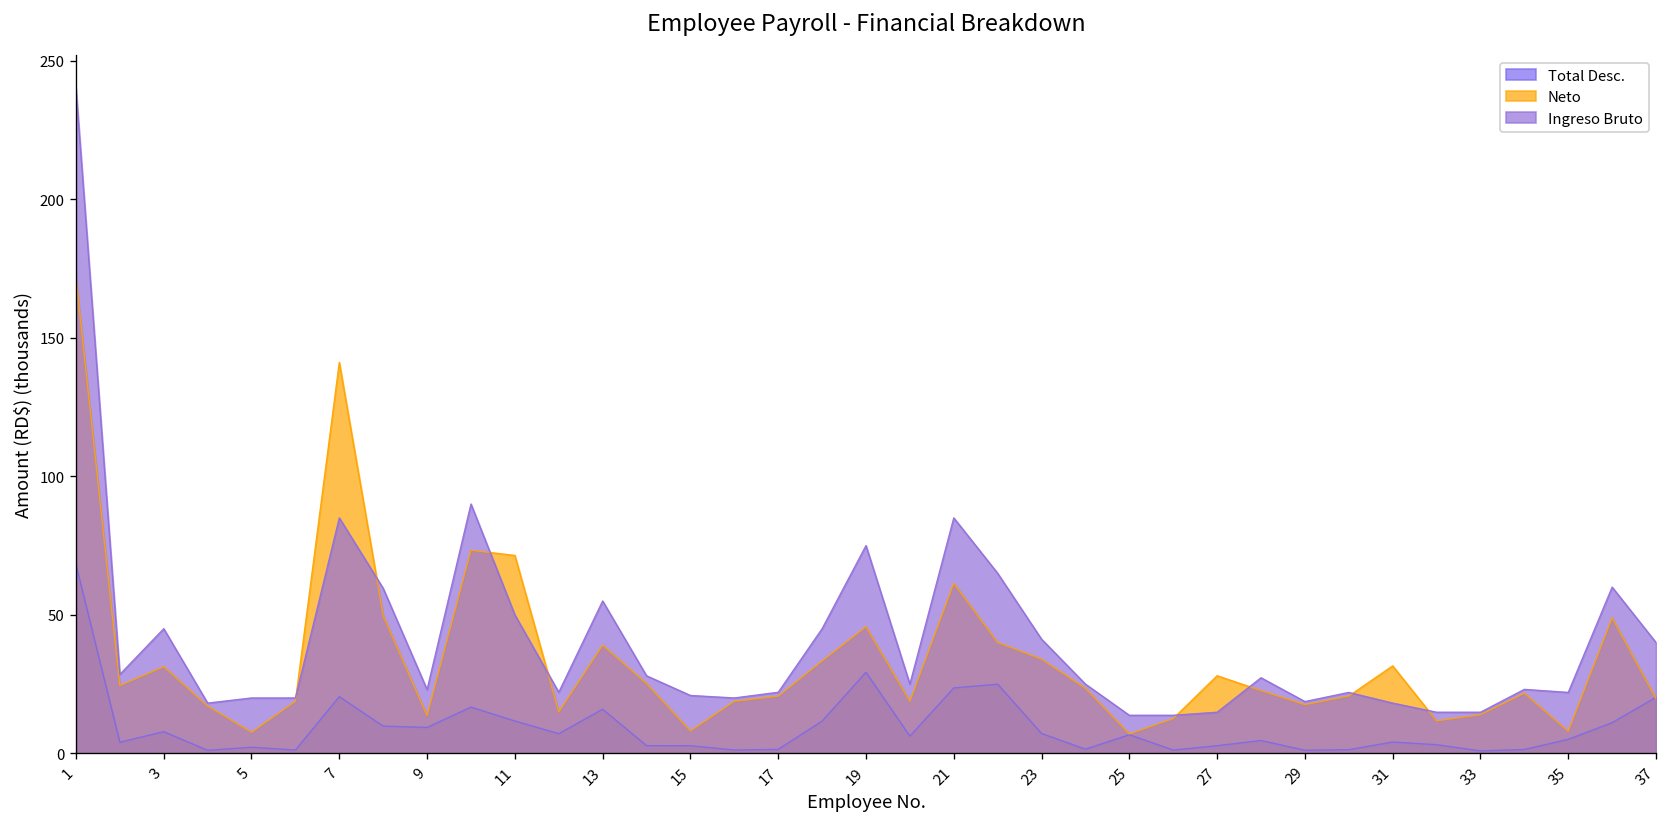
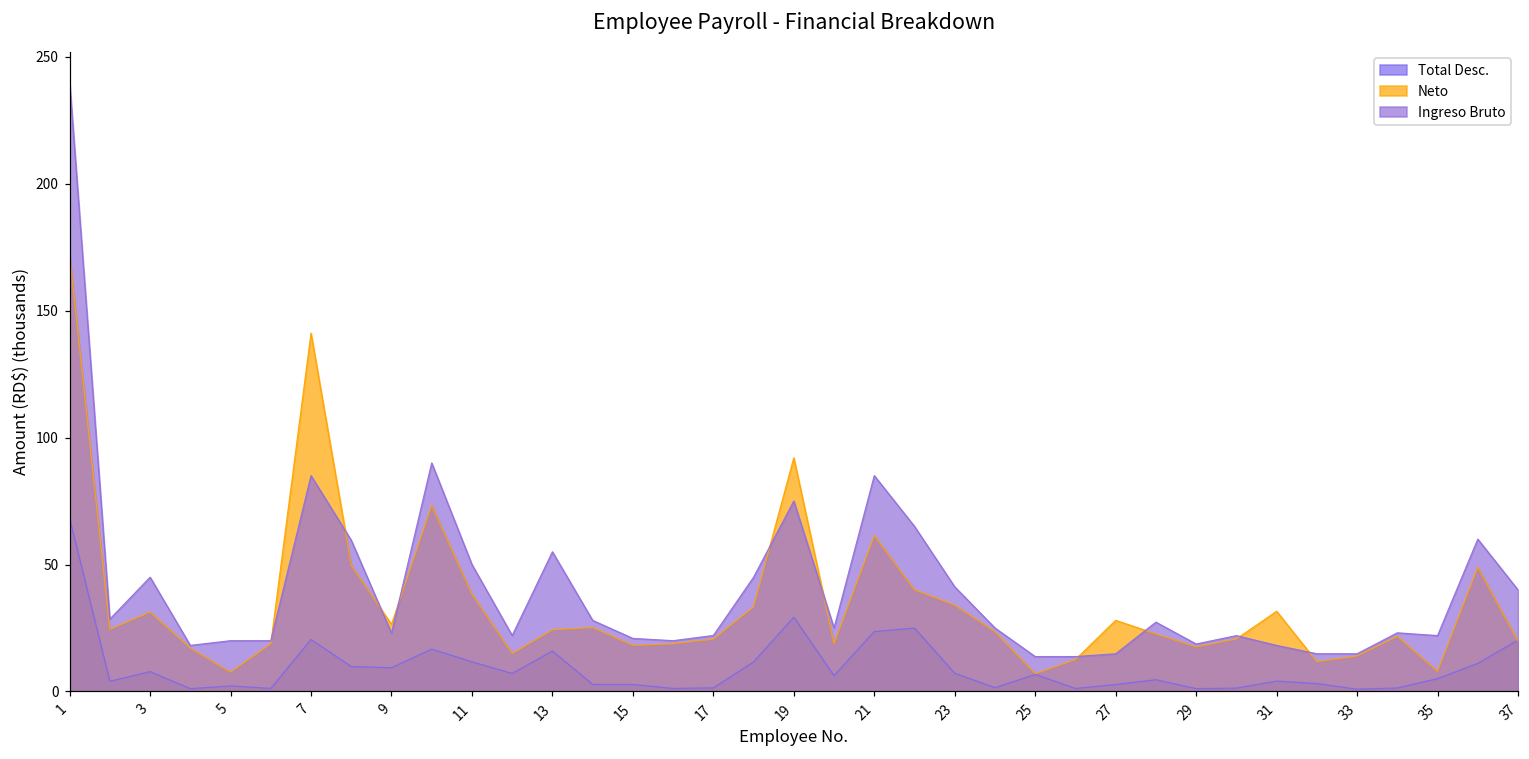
  {
    "Neto": {
      "1": 172,
      "3": 31,
      "5": 8,
      "7": 141,
-     "9": 14,
-     "11": 71,
-     "13": 39,
-     "15": 8,
+     "9": 26,
+     "11": 38,
+     "13": 24,
+     "15": 18,
      "17": 21,
-     "19": 46,
+     "19": 92,
      "21": 61,
      "23": 34,
      "27": 28,
      "29": 18,
      "31": 32,
      "35": 8
    }
  }
